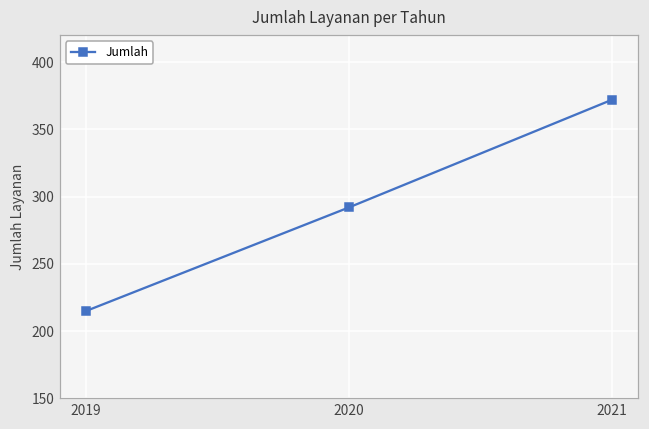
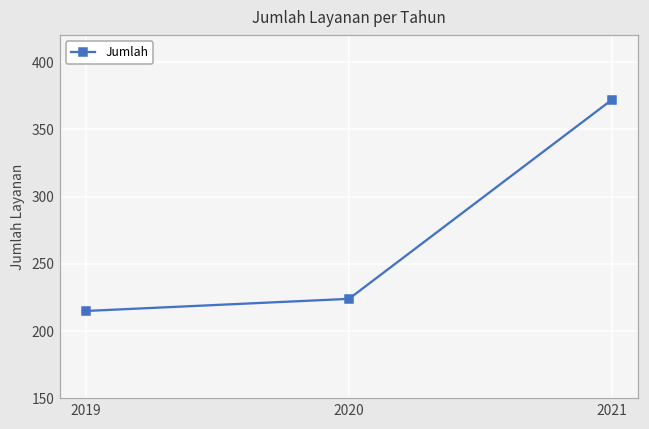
  {
    "2019": 215,
-   "2020": 292,
+   "2020": 224,
    "2021": 372
  }
